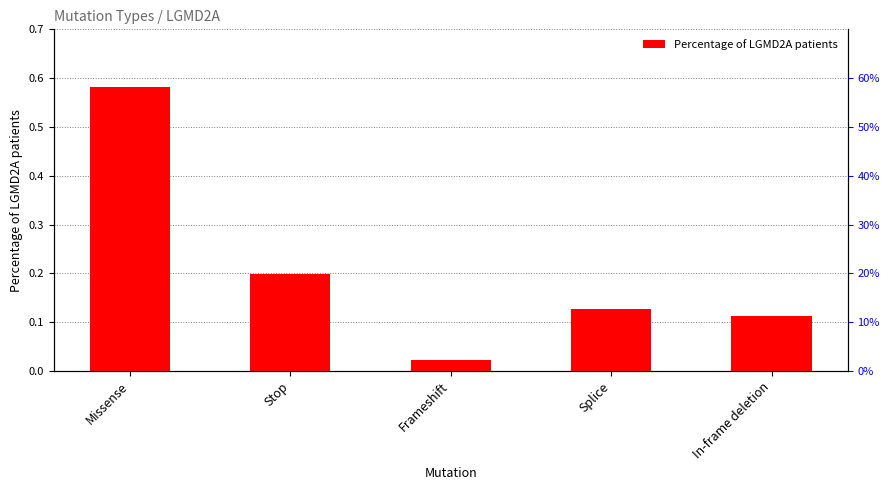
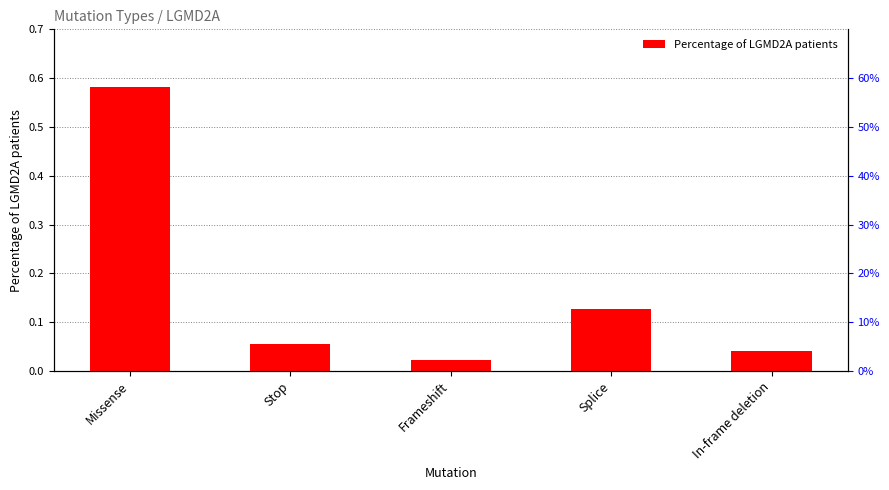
  {
    "Missense": 0.58,
-   "Stop": 0.20,
+   "Stop": 0.06,
    "Frameshift": 0.02,
    "Splice": 0.13,
-   "In-frame deletion": 0.11
+   "In-frame deletion": 0.04
  }
